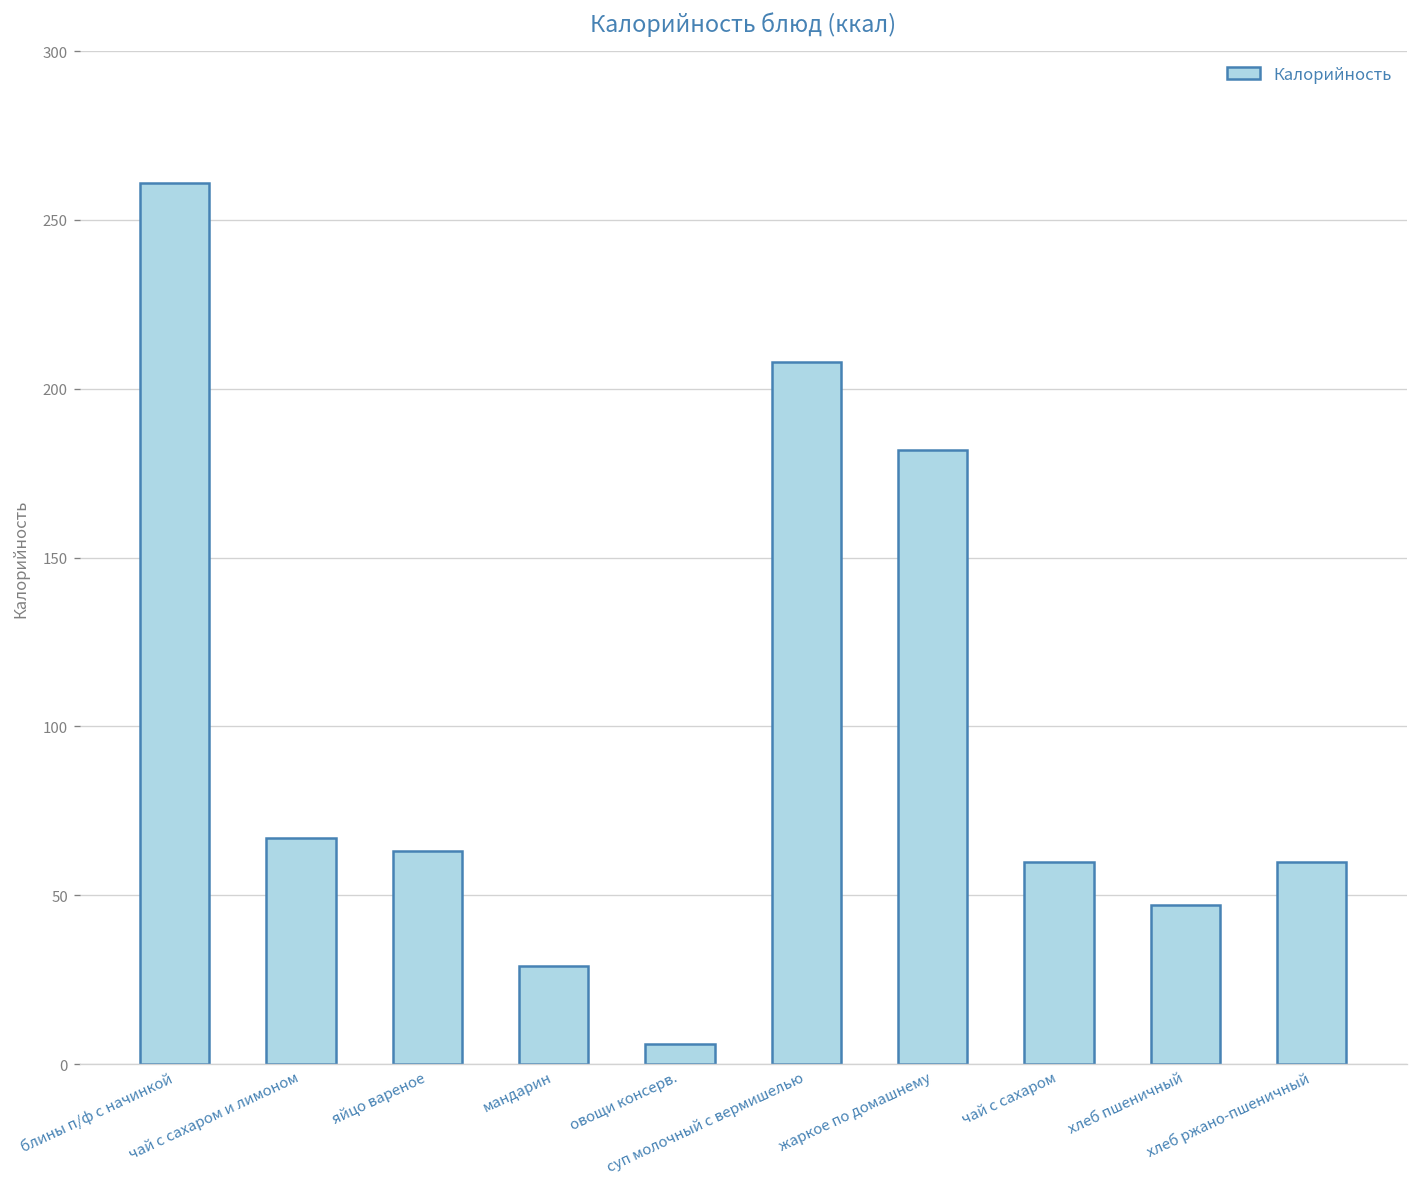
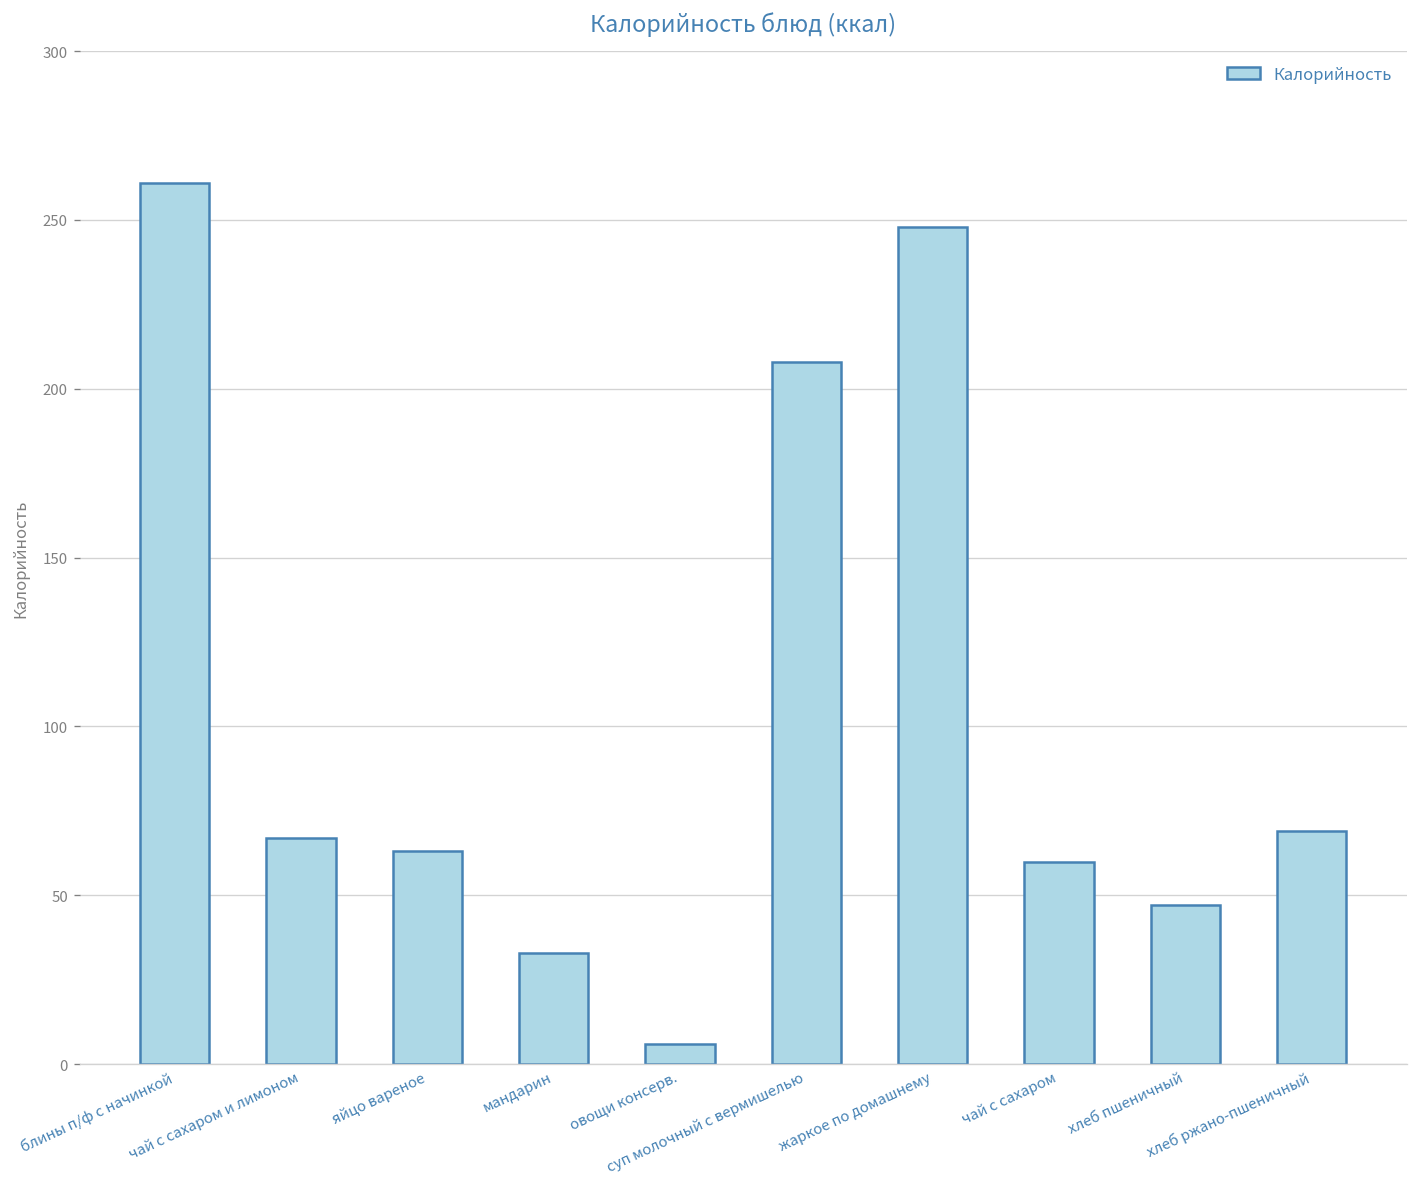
  {
    "блины п/ф с начинкой": 261,
    "чай с сахаром и лимоном": 67,
    "яйцо вареное": 63,
-   "мандарин": 29,
+   "мандарин": 33,
    "овощи консерв.": 6,
    "суп молочный с вермишелью": 208,
-   "жаркое по домашнему": 182,
+   "жаркое по домашнему": 248,
    "чай с сахаром": 60,
    "хлеб пшеничный": 47,
-   "хлеб ржано-пшеничный": 60
+   "хлеб ржано-пшеничный": 69
  }
